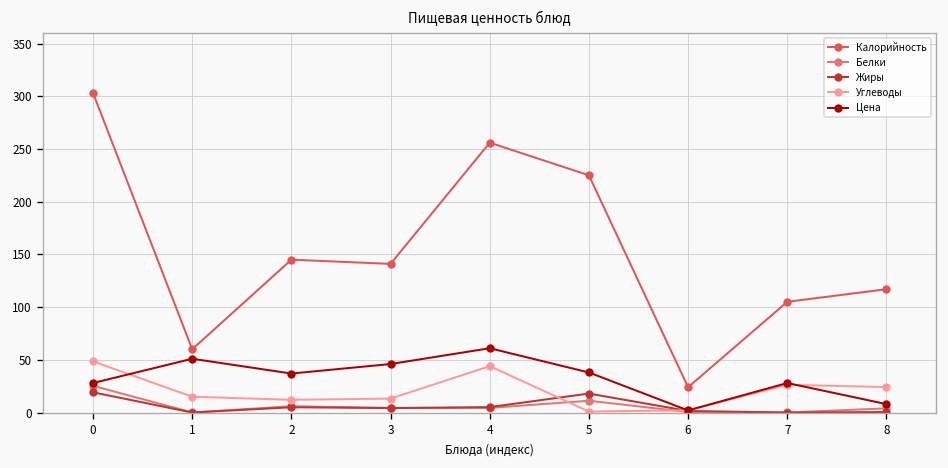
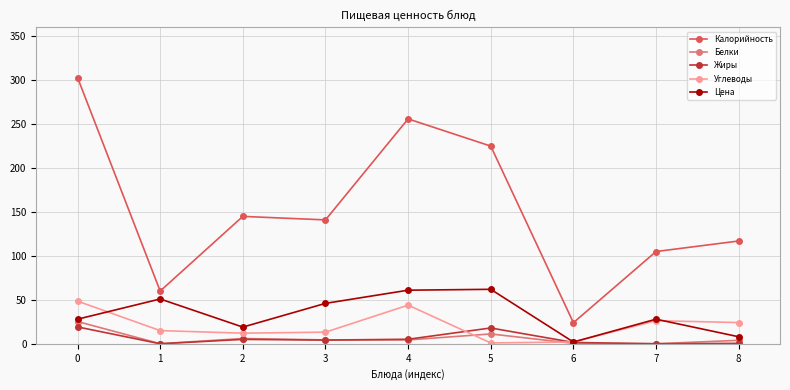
  {
    "Цена": {
      "1": 50,
-     "2": 40,
+     "2": 20,
      "3": 50,
      "4": 60,
-     "5": 40,
+     "5": 60,
      "8": 10
    }
  }
